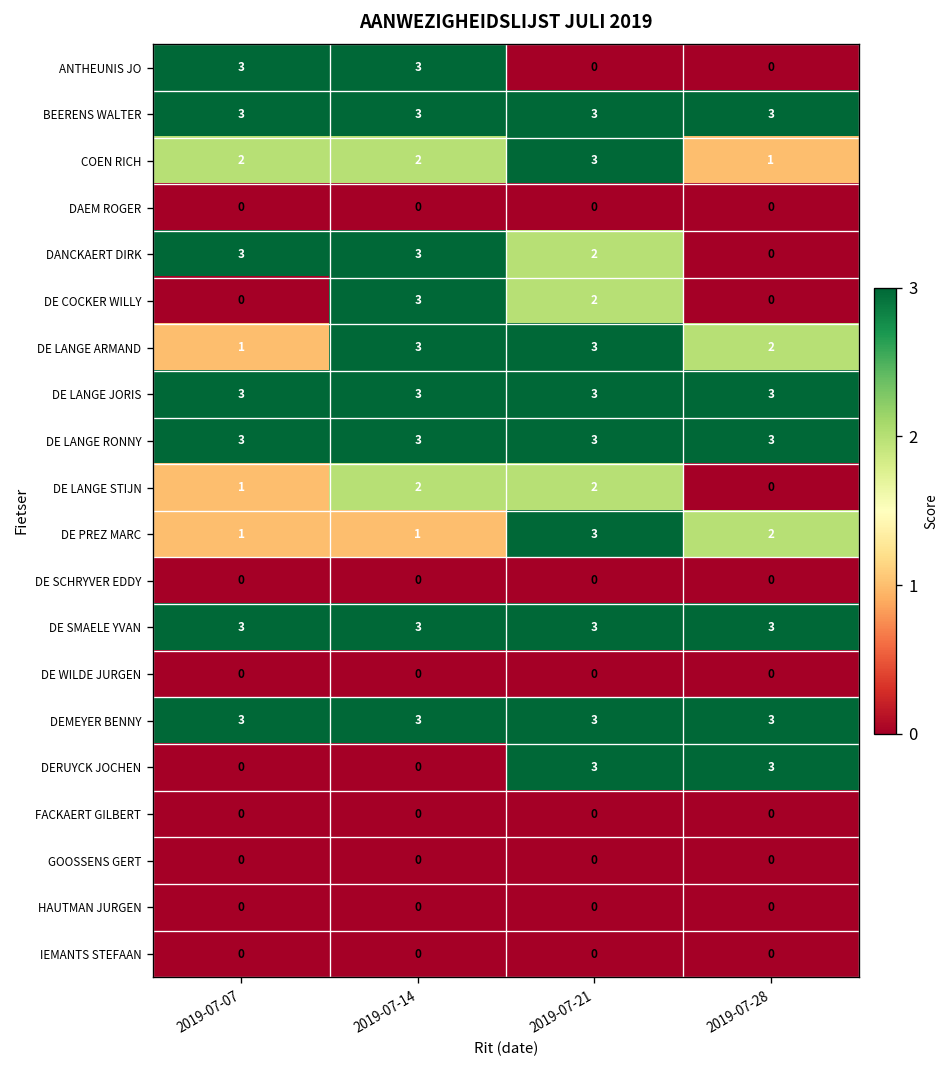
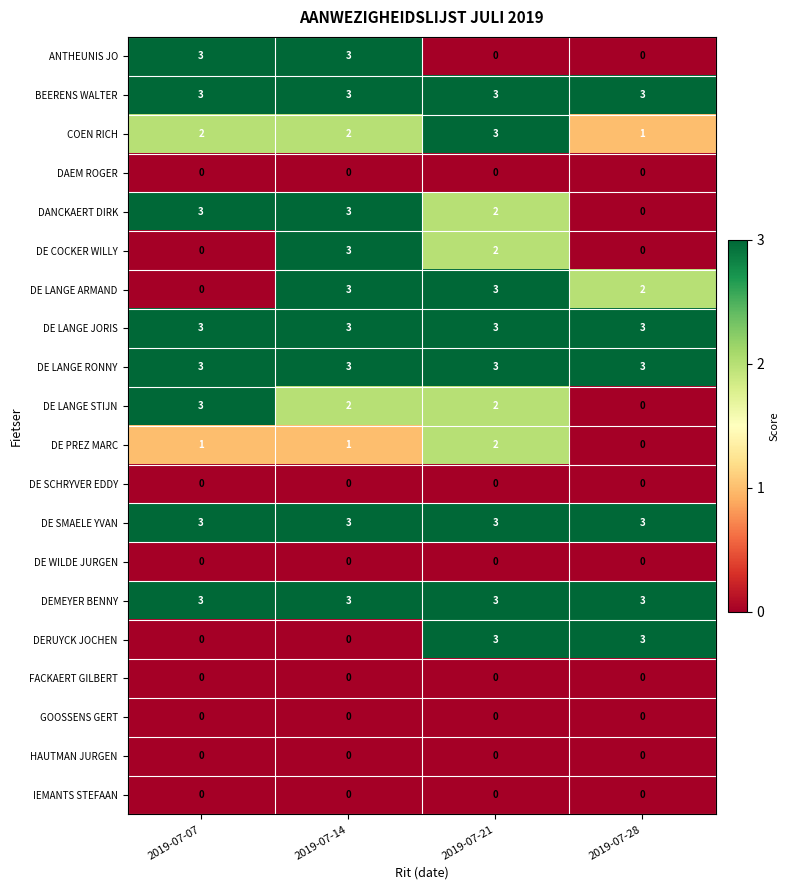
  {
    "ANTHEUNIS JO": {
      "2019-07-07": 3,
      "2019-07-14": 3,
      "2019-07-21": 0,
      "2019-07-28": 0
    },
    "BEERENS WALTER": {
      "2019-07-07": 3,
      "2019-07-14": 3,
      "2019-07-21": 3,
      "2019-07-28": 3
    },
    "COEN RICH": {
      "2019-07-07": 2,
      "2019-07-14": 2,
      "2019-07-21": 3,
      "2019-07-28": 1
    },
    "DAEM ROGER": {
      "2019-07-07": 0,
      "2019-07-14": 0,
      "2019-07-21": 0,
      "2019-07-28": 0
    },
    "DANCKAERT DIRK": {
      "2019-07-07": 3,
      "2019-07-14": 3,
      "2019-07-21": 2,
      "2019-07-28": 0
    },
    "DE COCKER WILLY": {
      "2019-07-07": 0,
      "2019-07-14": 3,
      "2019-07-21": 2,
      "2019-07-28": 0
    },
    "DE LANGE ARMAND": {
-     "2019-07-07": 1,
+     "2019-07-07": 0,
      "2019-07-14": 3,
      "2019-07-21": 3,
      "2019-07-28": 2
    },
    "DE LANGE JORIS": {
      "2019-07-07": 3,
      "2019-07-14": 3,
      "2019-07-21": 3,
      "2019-07-28": 3
    },
    "DE LANGE RONNY": {
      "2019-07-07": 3,
      "2019-07-14": 3,
      "2019-07-21": 3,
      "2019-07-28": 3
    },
    "DE LANGE STIJN": {
-     "2019-07-07": 1,
+     "2019-07-07": 3,
      "2019-07-14": 2,
      "2019-07-21": 2,
      "2019-07-28": 0
    },
    "DE PREZ MARC": {
      "2019-07-07": 1,
      "2019-07-14": 1,
-     "2019-07-21": 3,
-     "2019-07-28": 2
+     "2019-07-21": 2,
+     "2019-07-28": 0
    },
    "DE SCHRYVER EDDY": {
      "2019-07-07": 0,
      "2019-07-14": 0,
      "2019-07-21": 0,
      "2019-07-28": 0
    },
    "DE SMAELE YVAN": {
      "2019-07-07": 3,
      "2019-07-14": 3,
      "2019-07-21": 3,
      "2019-07-28": 3
    },
    "DE WILDE JURGEN": {
      "2019-07-07": 0,
      "2019-07-14": 0,
      "2019-07-21": 0,
      "2019-07-28": 0
    },
    "DEMEYER BENNY": {
      "2019-07-07": 3,
      "2019-07-14": 3,
      "2019-07-21": 3,
      "2019-07-28": 3
    },
    "DERUYCK JOCHEN": {
      "2019-07-07": 0,
      "2019-07-14": 0,
      "2019-07-21": 3,
      "2019-07-28": 3
    },
    "FACKAERT GILBERT": {
      "2019-07-07": 0,
      "2019-07-14": 0,
      "2019-07-21": 0,
      "2019-07-28": 0
    },
    "GOOSSENS GERT": {
      "2019-07-07": 0,
      "2019-07-14": 0,
      "2019-07-21": 0,
      "2019-07-28": 0
    },
    "HAUTMAN JURGEN": {
      "2019-07-07": 0,
      "2019-07-14": 0,
      "2019-07-21": 0,
      "2019-07-28": 0
    },
    "IEMANTS STEFAAN": {
      "2019-07-07": 0,
      "2019-07-14": 0,
      "2019-07-21": 0,
      "2019-07-28": 0
    }
  }
